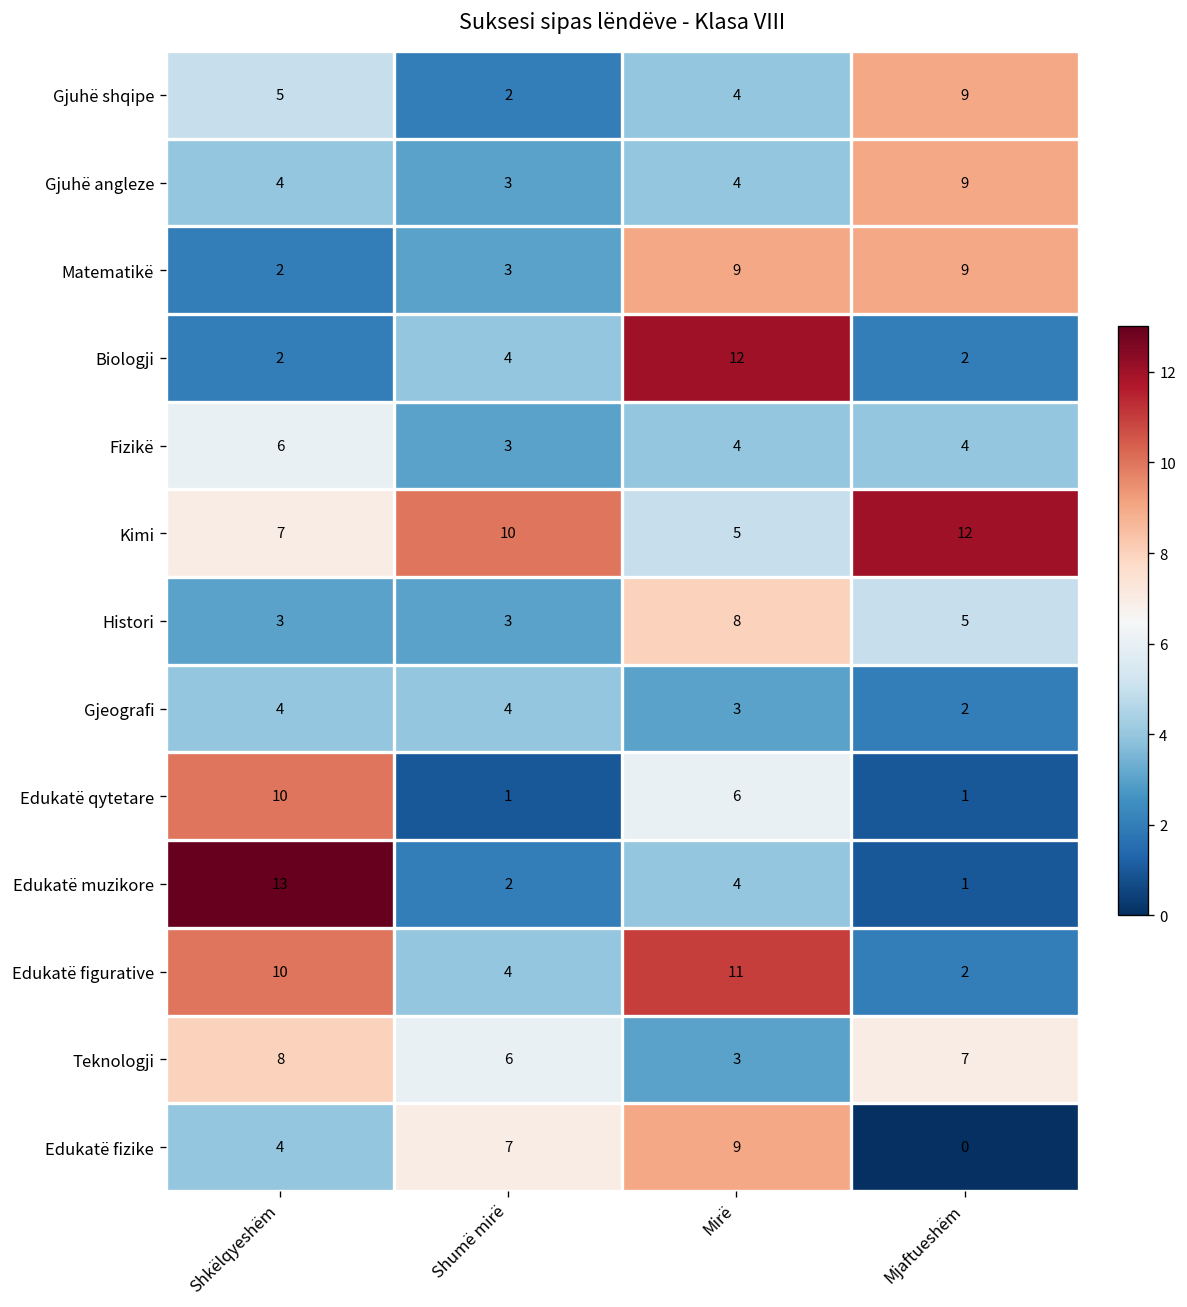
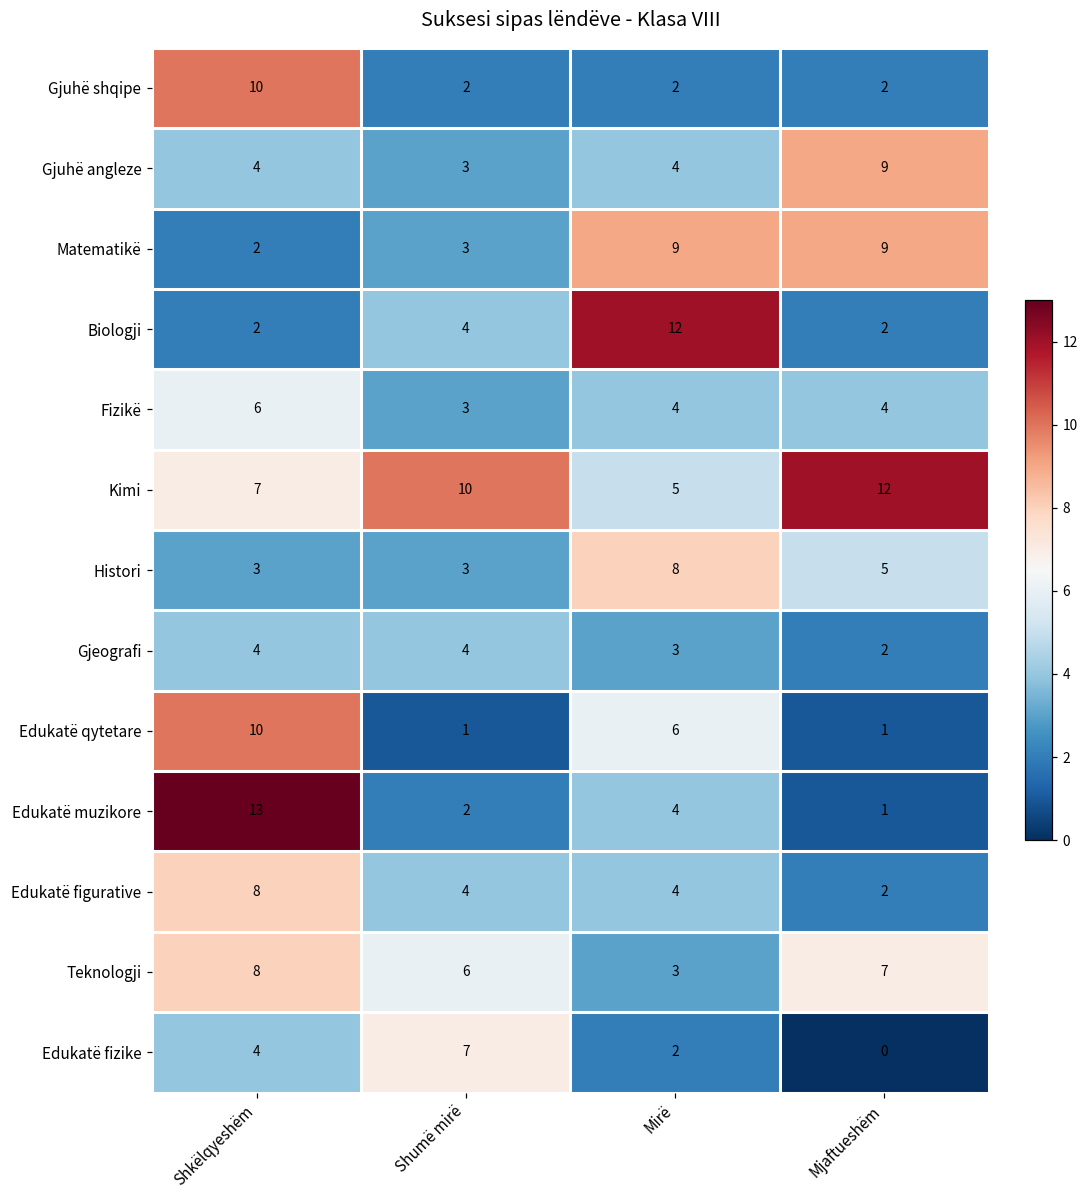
  {
    "Gjuhë shqipe": {
-     "Shkëlqyeshëm": 5,
+     "Shkëlqyeshëm": 10,
      "Shumë mirë": 2,
-     "Mirë": 4,
-     "Mjaftueshëm": 9
+     "Mirë": 2,
+     "Mjaftueshëm": 2
    },
    "Gjuhë angleze": {
      "Shkëlqyeshëm": 4,
      "Shumë mirë": 3,
      "Mirë": 4,
      "Mjaftueshëm": 9
    },
    "Matematikë": {
      "Shkëlqyeshëm": 2,
      "Shumë mirë": 3,
      "Mirë": 9,
      "Mjaftueshëm": 9
    },
    "Biologji": {
      "Shkëlqyeshëm": 2,
      "Shumë mirë": 4,
      "Mirë": 12,
      "Mjaftueshëm": 2
    },
    "Fizikë": {
      "Shkëlqyeshëm": 6,
      "Shumë mirë": 3,
      "Mirë": 4,
      "Mjaftueshëm": 4
    },
    "Kimi": {
      "Shkëlqyeshëm": 7,
      "Shumë mirë": 10,
      "Mirë": 5,
      "Mjaftueshëm": 12
    },
    "Histori": {
      "Shkëlqyeshëm": 3,
      "Shumë mirë": 3,
      "Mirë": 8,
      "Mjaftueshëm": 5
    },
    "Gjeografi": {
      "Shkëlqyeshëm": 4,
      "Shumë mirë": 4,
      "Mirë": 3,
      "Mjaftueshëm": 2
    },
    "Edukatë qytetare": {
      "Shkëlqyeshëm": 10,
      "Shumë mirë": 1,
      "Mirë": 6,
      "Mjaftueshëm": 1
    },
    "Edukatë muzikore": {
      "Shkëlqyeshëm": 13,
      "Shumë mirë": 2,
      "Mirë": 4,
      "Mjaftueshëm": 1
    },
    "Edukatë figurative": {
-     "Shkëlqyeshëm": 10,
+     "Shkëlqyeshëm": 8,
      "Shumë mirë": 4,
-     "Mirë": 11,
+     "Mirë": 4,
      "Mjaftueshëm": 2
    },
    "Teknologji": {
      "Shkëlqyeshëm": 8,
      "Shumë mirë": 6,
      "Mirë": 3,
      "Mjaftueshëm": 7
    },
    "Edukatë fizike": {
      "Shkëlqyeshëm": 4,
      "Shumë mirë": 7,
-     "Mirë": 9,
+     "Mirë": 2,
      "Mjaftueshëm": 0
    }
  }
